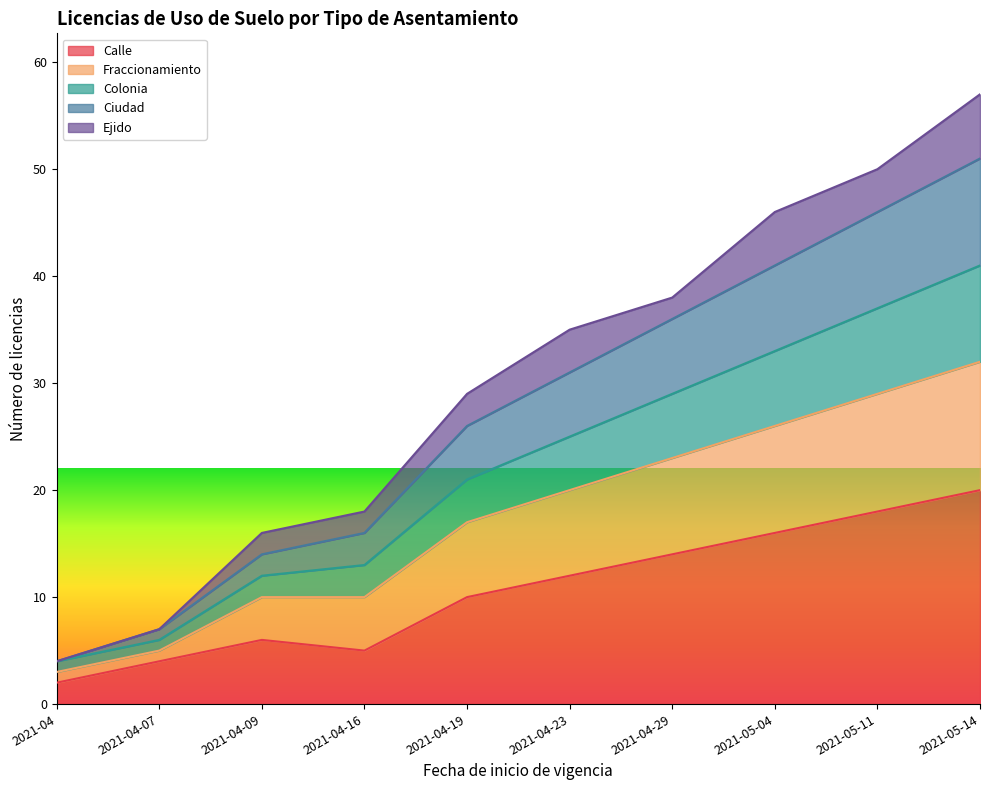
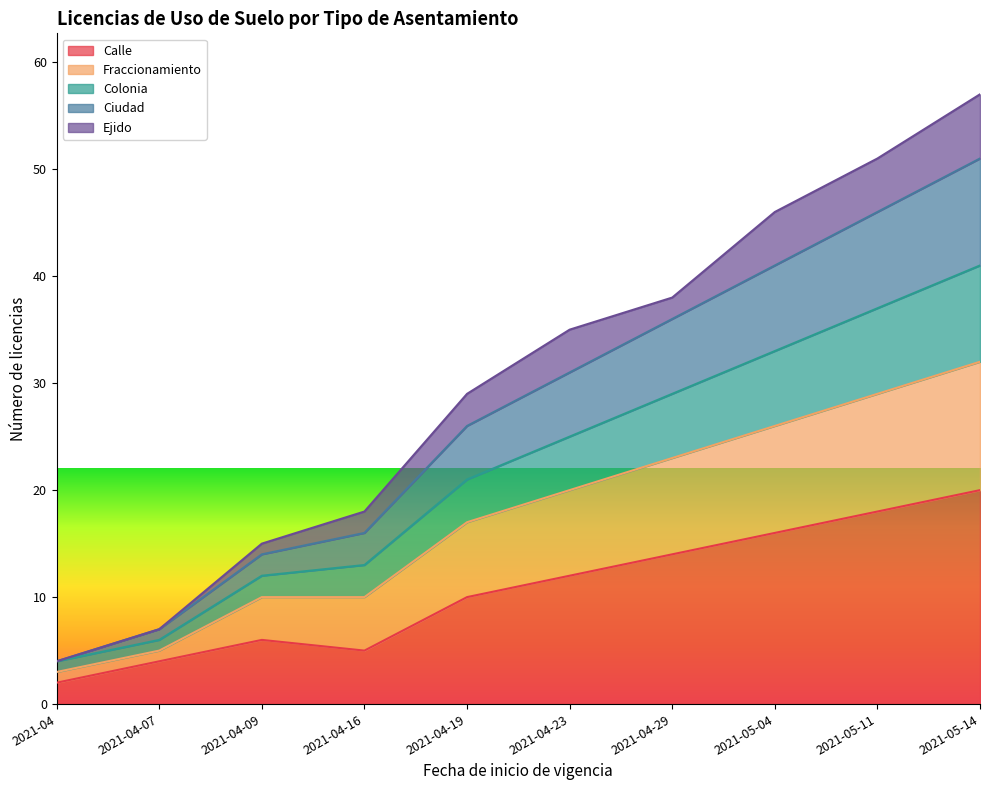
  {
    "Calle": {
      "2021-04": 2,
      "2021-04-07": 4,
      "2021-04-09": 6,
      "2021-04-16": 5,
      "2021-04-19": 10,
      "2021-04-23": 12,
      "2021-04-29": 14,
      "2021-05-04": 16,
      "2021-05-11": 18,
      "2021-05-14": 20
    },
    "Fraccionamiento": {
      "2021-04": 1,
      "2021-04-07": 1,
      "2021-04-09": 4,
      "2021-04-16": 5,
      "2021-04-19": 7,
      "2021-04-23": 8,
      "2021-04-29": 9,
      "2021-05-04": 10,
      "2021-05-11": 11,
      "2021-05-14": 12
    },
    "Ejido": {
-     "2021-04-09": 2,
+     "2021-04-09": 1,
      "2021-04-16": 2,
      "2021-04-19": 3,
      "2021-04-23": 4,
      "2021-04-29": 2,
      "2021-05-04": 5,
-     "2021-05-11": 4,
+     "2021-05-11": 5,
      "2021-05-14": 6
    }
  }
